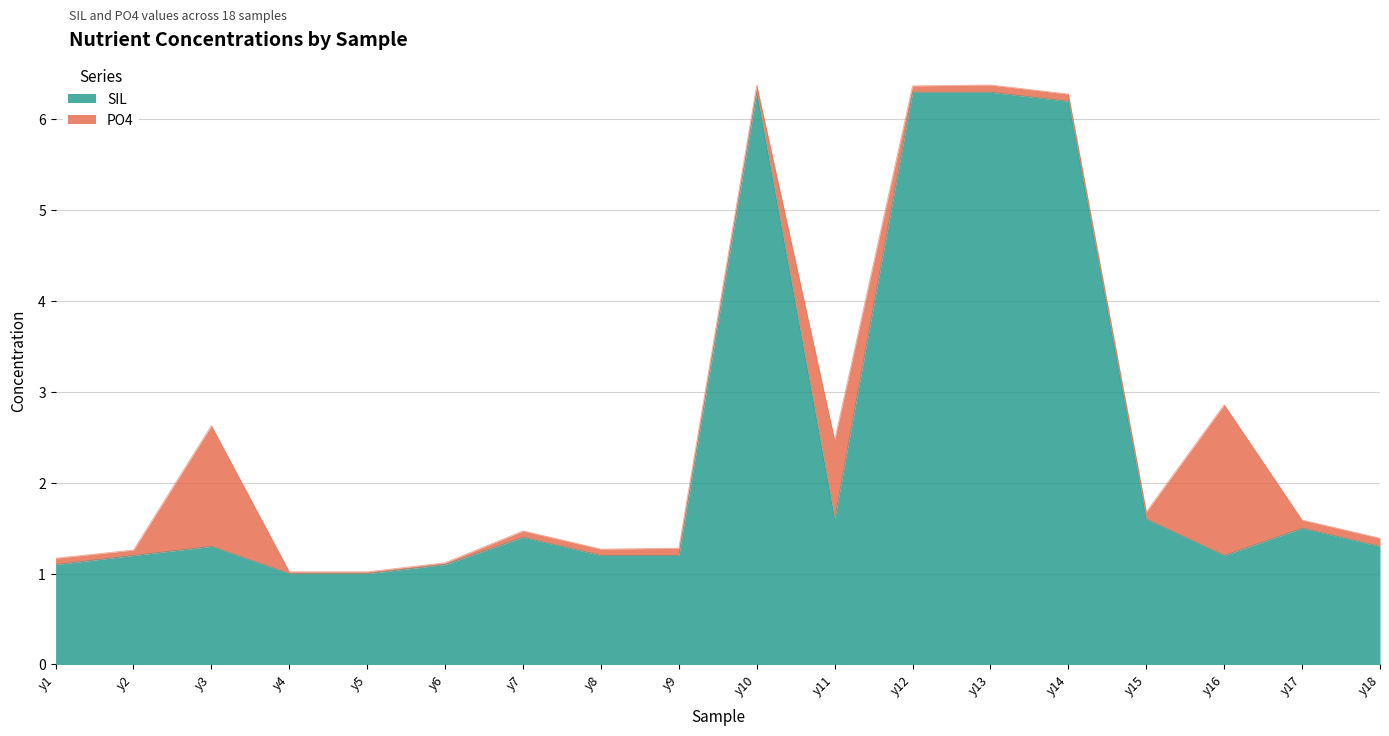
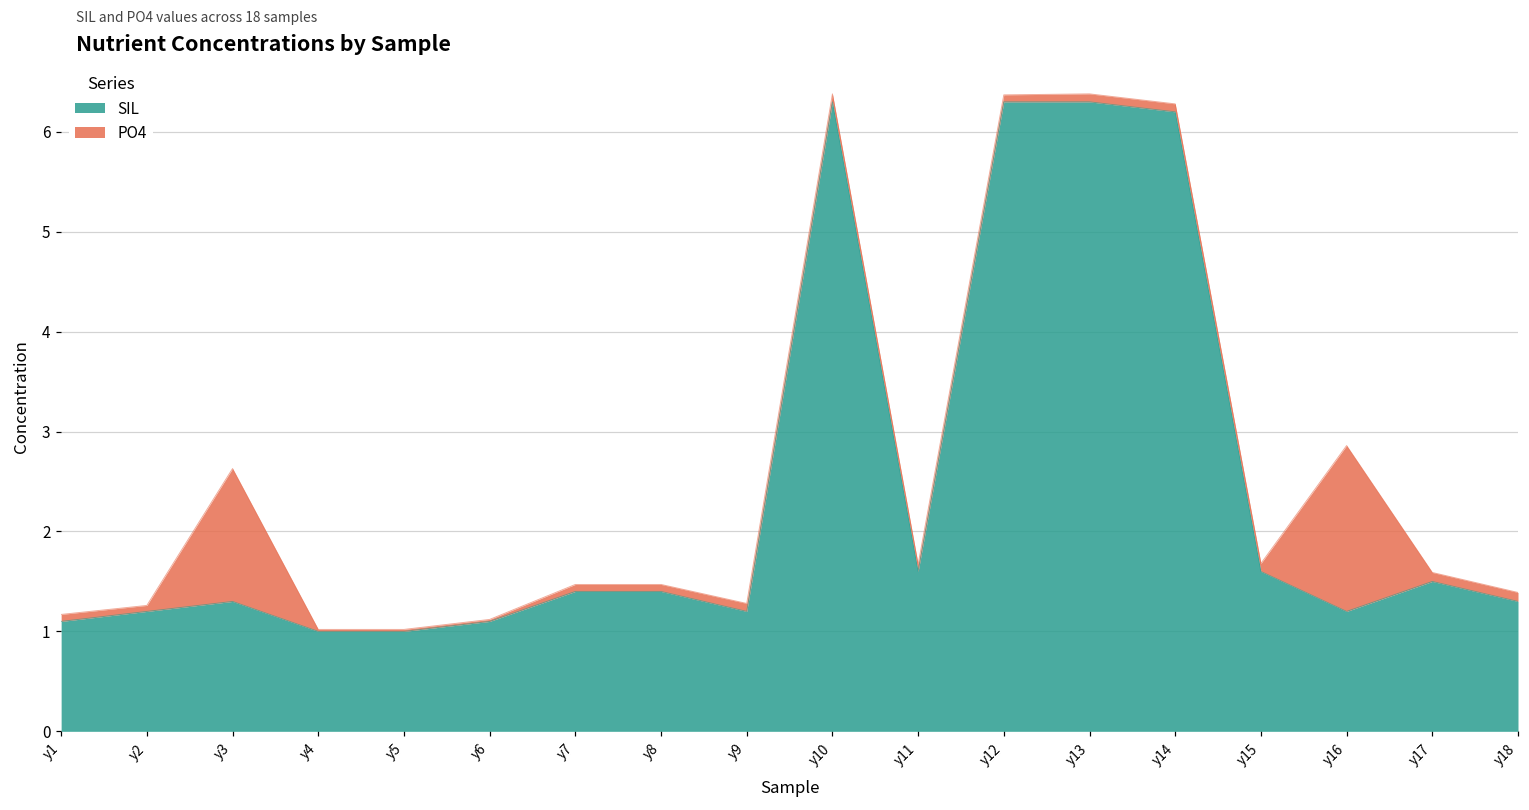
  {
    "SIL": {
      "y1": 1.1,
      "y2": 1.2,
      "y3": 1.3,
      "y7": 1.4,
-     "y8": 1.2,
+     "y8": 1.4,
      "y9": 1.2,
      "y10": 6.3,
      "y11": 1.6,
      "y12": 6.3,
      "y13": 6.3,
      "y14": 6.2,
      "y15": 1.6,
      "y16": 1.2,
      "y17": 1.5,
      "y18": 1.3
    },
    "PO4": {
      "y1": 0.1,
      "y2": 0.1,
      "y3": 1.3,
      "y7": 0.1,
      "y8": 0.1,
      "y9": 0.1,
      "y10": 0.1,
-     "y11": 0.9,
+     "y11": 0.1,
      "y12": 0.1,
      "y13": 0.1,
      "y14": 0.1,
      "y15": 0.1,
      "y16": 1.7,
      "y17": 0.1,
      "y18": 0.1
    }
  }
